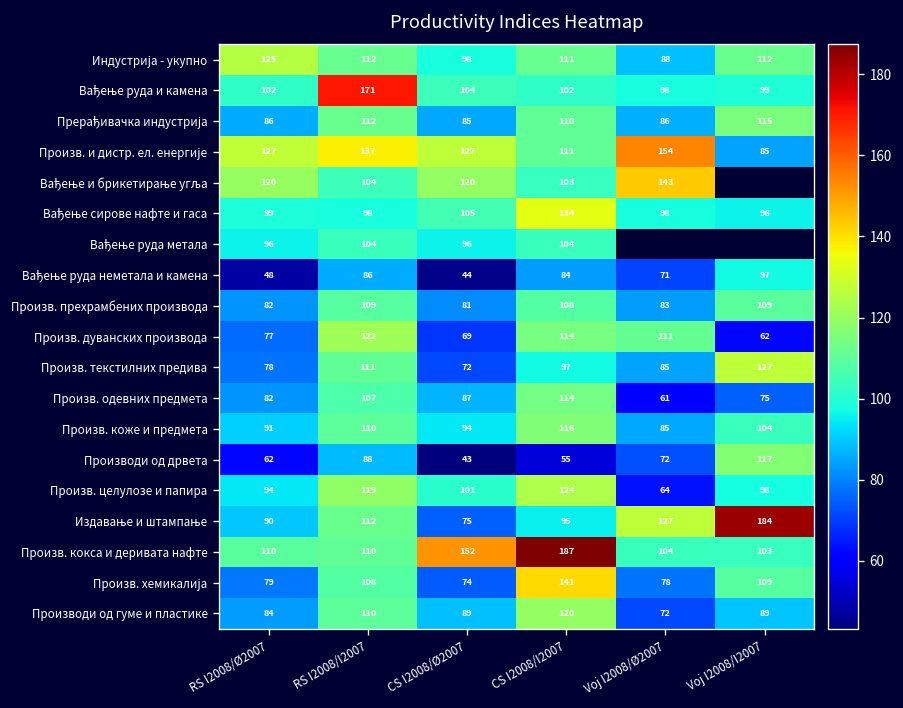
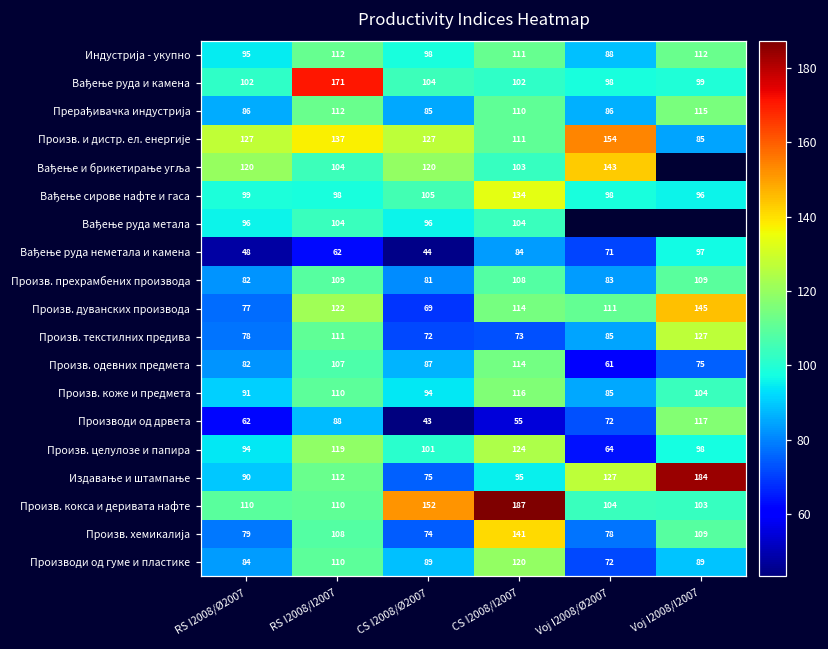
  {
    "Индустрија - укупно": {
-     "RS I2008/Ø2007": 125,
+     "RS I2008/Ø2007": 95,
      "RS I2008/I2007": 112,
      "CS I2008/Ø2007": 98,
      "CS I2008/I2007": 111,
      "Voj I2008/Ø2007": 88,
      "Voj I2008/I2007": 112
    },
    "Вађење руда и камена": {
      "RS I2008/Ø2007": 102,
      "RS I2008/I2007": 171,
      "CS I2008/Ø2007": 104,
      "CS I2008/I2007": 102,
      "Voj I2008/Ø2007": 98,
      "Voj I2008/I2007": 99
    },
    "Прерађивачка индустрија": {
      "RS I2008/Ø2007": 86,
      "RS I2008/I2007": 112,
      "CS I2008/Ø2007": 85,
      "CS I2008/I2007": 110,
      "Voj I2008/Ø2007": 86,
      "Voj I2008/I2007": 115
    },
    "Произв. и дистр. ел. енергије": {
      "RS I2008/Ø2007": 127,
      "RS I2008/I2007": 137,
      "CS I2008/Ø2007": 127,
      "CS I2008/I2007": 111,
      "Voj I2008/Ø2007": 154,
      "Voj I2008/I2007": 85
    },
    "Вађење и брикетирање угља": {
      "RS I2008/Ø2007": 120,
      "RS I2008/I2007": 104,
      "CS I2008/Ø2007": 120,
      "CS I2008/I2007": 103,
      "Voj I2008/Ø2007": 143
    },
    "Вађење сирове нафте и гаса": {
      "RS I2008/Ø2007": 99,
      "RS I2008/I2007": 98,
      "CS I2008/Ø2007": 105,
      "CS I2008/I2007": 134,
      "Voj I2008/Ø2007": 98,
      "Voj I2008/I2007": 96
    },
    "Вађење руда метала": {
      "RS I2008/Ø2007": 96,
      "RS I2008/I2007": 104,
      "CS I2008/Ø2007": 96,
      "CS I2008/I2007": 104
    },
    "Вађење руда неметала и камена": {
      "RS I2008/Ø2007": 48,
-     "RS I2008/I2007": 86,
+     "RS I2008/I2007": 62,
      "CS I2008/Ø2007": 44,
      "CS I2008/I2007": 84,
      "Voj I2008/Ø2007": 71,
      "Voj I2008/I2007": 97
    },
    "Произв. прехрамбених производа": {
      "RS I2008/Ø2007": 82,
      "RS I2008/I2007": 109,
      "CS I2008/Ø2007": 81,
      "CS I2008/I2007": 108,
      "Voj I2008/Ø2007": 83,
      "Voj I2008/I2007": 109
    },
    "Произв. дуванских производа": {
      "RS I2008/Ø2007": 77,
      "RS I2008/I2007": 122,
      "CS I2008/Ø2007": 69,
      "CS I2008/I2007": 114,
      "Voj I2008/Ø2007": 111,
-     "Voj I2008/I2007": 62
+     "Voj I2008/I2007": 145
    },
    "Произв. текстилних предива": {
      "RS I2008/Ø2007": 78,
      "RS I2008/I2007": 111,
      "CS I2008/Ø2007": 72,
-     "CS I2008/I2007": 97,
+     "CS I2008/I2007": 73,
      "Voj I2008/Ø2007": 85,
      "Voj I2008/I2007": 127
    },
    "Произв. одевних предмета": {
      "RS I2008/Ø2007": 82,
      "RS I2008/I2007": 107,
      "CS I2008/Ø2007": 87,
      "CS I2008/I2007": 114,
      "Voj I2008/Ø2007": 61,
      "Voj I2008/I2007": 75
    },
    "Произв. коже и предмета": {
      "RS I2008/Ø2007": 91,
      "RS I2008/I2007": 110,
      "CS I2008/Ø2007": 94,
      "CS I2008/I2007": 116,
      "Voj I2008/Ø2007": 85,
      "Voj I2008/I2007": 104
    },
    "Производи од дрвета": {
      "RS I2008/Ø2007": 62,
      "RS I2008/I2007": 88,
      "CS I2008/Ø2007": 43,
      "CS I2008/I2007": 55,
      "Voj I2008/Ø2007": 72,
      "Voj I2008/I2007": 117
    },
    "Произв. целулозе и папира": {
      "RS I2008/Ø2007": 94,
      "RS I2008/I2007": 119,
      "CS I2008/Ø2007": 101,
      "CS I2008/I2007": 124,
      "Voj I2008/Ø2007": 64,
      "Voj I2008/I2007": 98
    },
    "Издавање и штампање": {
      "RS I2008/Ø2007": 90,
      "RS I2008/I2007": 112,
      "CS I2008/Ø2007": 75,
      "CS I2008/I2007": 95,
      "Voj I2008/Ø2007": 127,
      "Voj I2008/I2007": 184
    },
    "Произв. кокса и деривата нафте": {
      "RS I2008/Ø2007": 110,
      "RS I2008/I2007": 110,
      "CS I2008/Ø2007": 152,
      "CS I2008/I2007": 187,
      "Voj I2008/Ø2007": 104,
      "Voj I2008/I2007": 103
    },
    "Произв. хемикалија": {
      "RS I2008/Ø2007": 79,
      "RS I2008/I2007": 108,
      "CS I2008/Ø2007": 74,
      "CS I2008/I2007": 141,
      "Voj I2008/Ø2007": 78,
      "Voj I2008/I2007": 109
    },
    "Производи од гуме и пластике": {
      "RS I2008/Ø2007": 84,
      "RS I2008/I2007": 110,
      "CS I2008/Ø2007": 89,
      "CS I2008/I2007": 120,
      "Voj I2008/Ø2007": 72,
      "Voj I2008/I2007": 89
    }
  }
